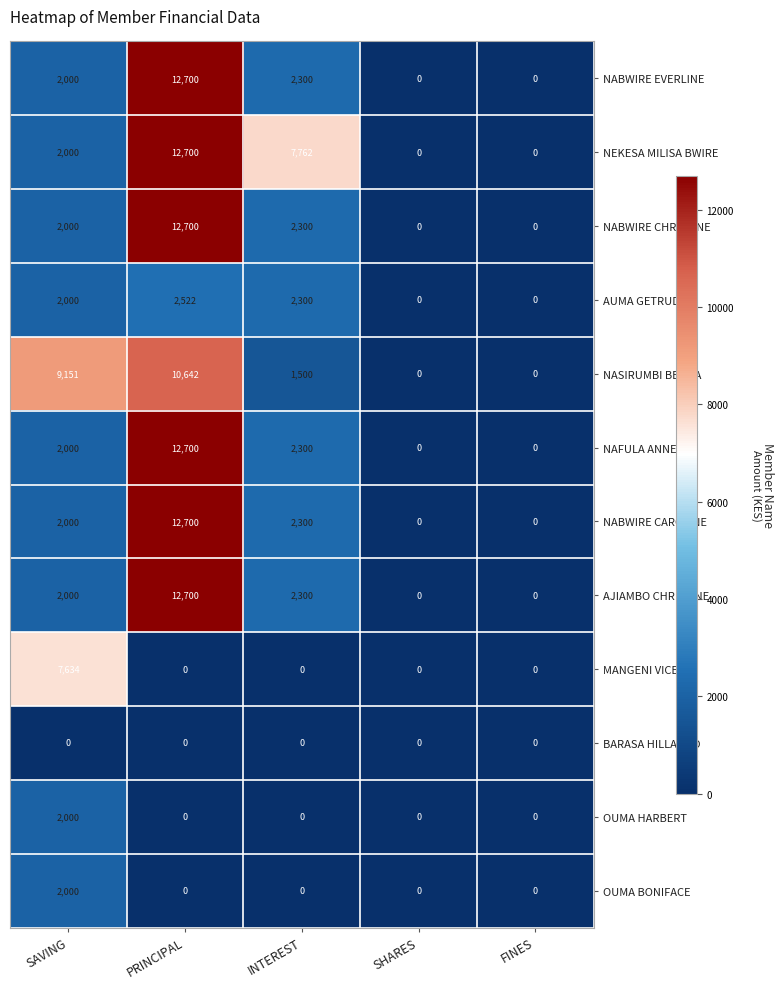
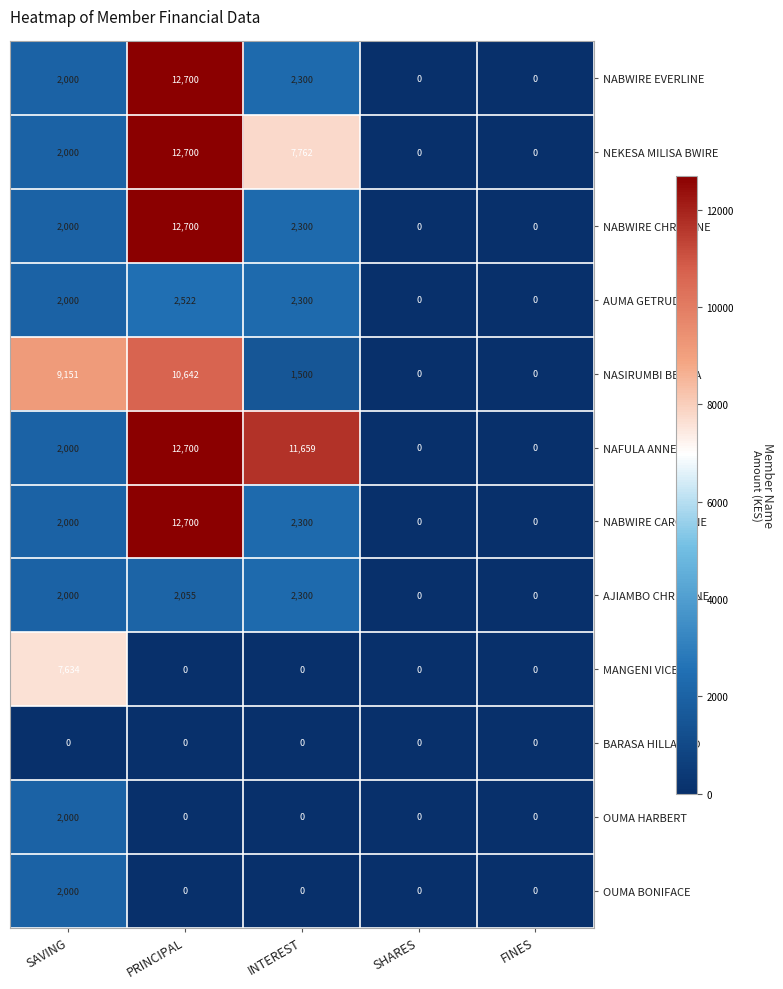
  {
    "NABWIRE EVERLINE": {
      "SAVING": "2,000",
      "PRINCIPAL": "12,700",
      "INTEREST": "2,300",
      "SHARES": "0",
      "FINES": "0"
    },
    "NEKESA MILISA BWIRE": {
      "SAVING": "2,000",
      "PRINCIPAL": "12,700",
      "INTEREST": "7,762",
      "SHARES": "0",
      "FINES": "0"
    },
    "NABWIRE CHRISTINE": {
      "SAVING": "2,000",
      "PRINCIPAL": "12,700",
      "INTEREST": "2,300",
      "SHARES": "0",
      "FINES": "0"
    },
    "AUMA GETRUDE": {
      "SAVING": "2,000",
      "PRINCIPAL": "2,522",
      "INTEREST": "2,300",
      "SHARES": "0",
      "FINES": "0"
    },
    "NASIRUMBI BENNA": {
      "SAVING": "9,151",
      "PRINCIPAL": "10,642",
      "INTEREST": "1,500",
      "SHARES": "0",
      "FINES": "0"
    },
    "NAFULA ANNET": {
      "SAVING": "2,000",
      "PRINCIPAL": "12,700",
-     "INTEREST": "2,300",
+     "INTEREST": "11,659",
      "SHARES": "0",
      "FINES": "0"
    },
    "NABWIRE CAROLINE": {
      "SAVING": "2,000",
      "PRINCIPAL": "12,700",
      "INTEREST": "2,300",
      "SHARES": "0",
      "FINES": "0"
    },
    "AJIAMBO CHRISTINE": {
      "SAVING": "2,000",
-     "PRINCIPAL": "12,700",
+     "PRINCIPAL": "2,055",
      "INTEREST": "2,300",
      "SHARES": "0",
      "FINES": "0"
    },
    "MANGENI VICENT": {
      "PRINCIPAL": "0",
      "INTEREST": "0",
      "SHARES": "0",
      "FINES": "0"
    },
    "BARASA HILLARY O": {
      "SAVING": "0",
      "PRINCIPAL": "0",
      "INTEREST": "0",
      "SHARES": "0",
      "FINES": "0"
    },
    "OUMA HARBERT": {
      "SAVING": "2,000",
      "PRINCIPAL": "0",
      "INTEREST": "0",
      "SHARES": "0",
      "FINES": "0"
    },
    "OUMA BONIFACE": {
      "SAVING": "2,000",
      "PRINCIPAL": "0",
      "INTEREST": "0",
      "SHARES": "0",
      "FINES": "0"
    }
  }
